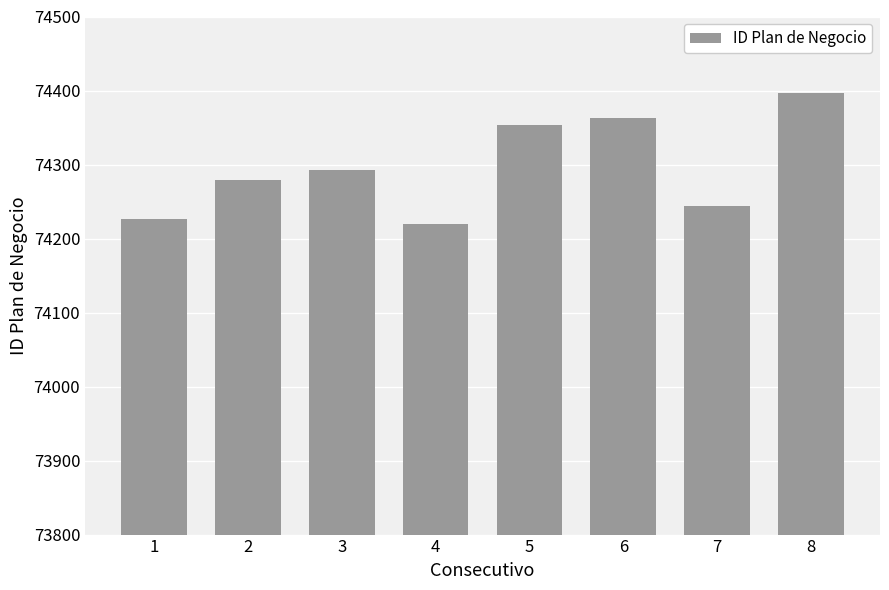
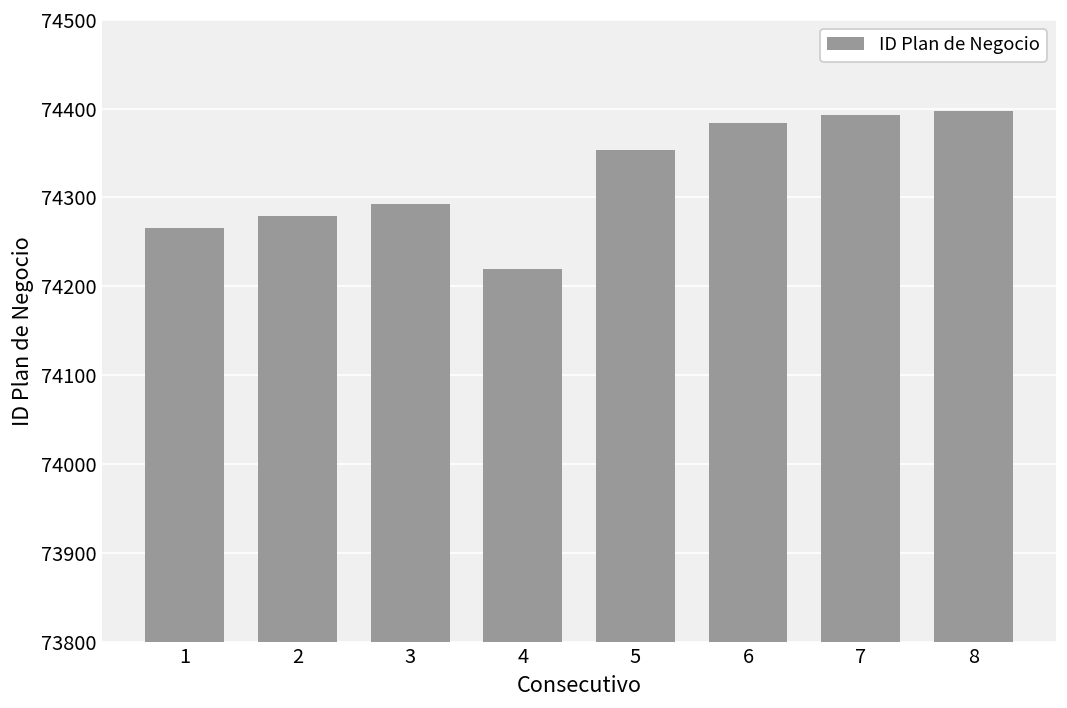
  {
-   "1": 74230,
+   "1": 74270,
    "2": 74280,
    "3": 74290,
    "4": 74220,
    "5": 74350,
-   "6": 74360,
-   "7": 74240,
+   "6": 74380,
+   "7": 74390,
    "8": 74400
  }
